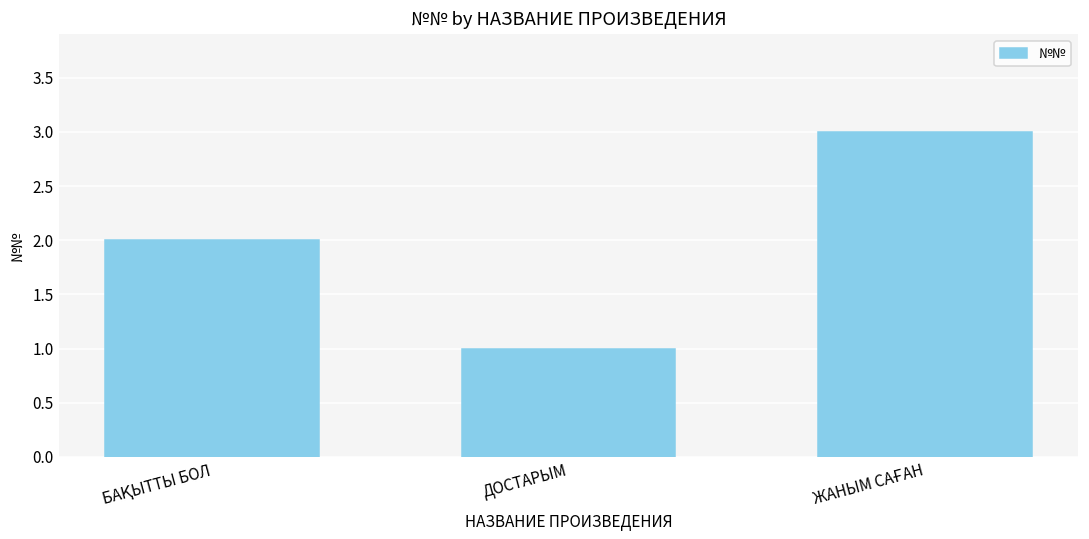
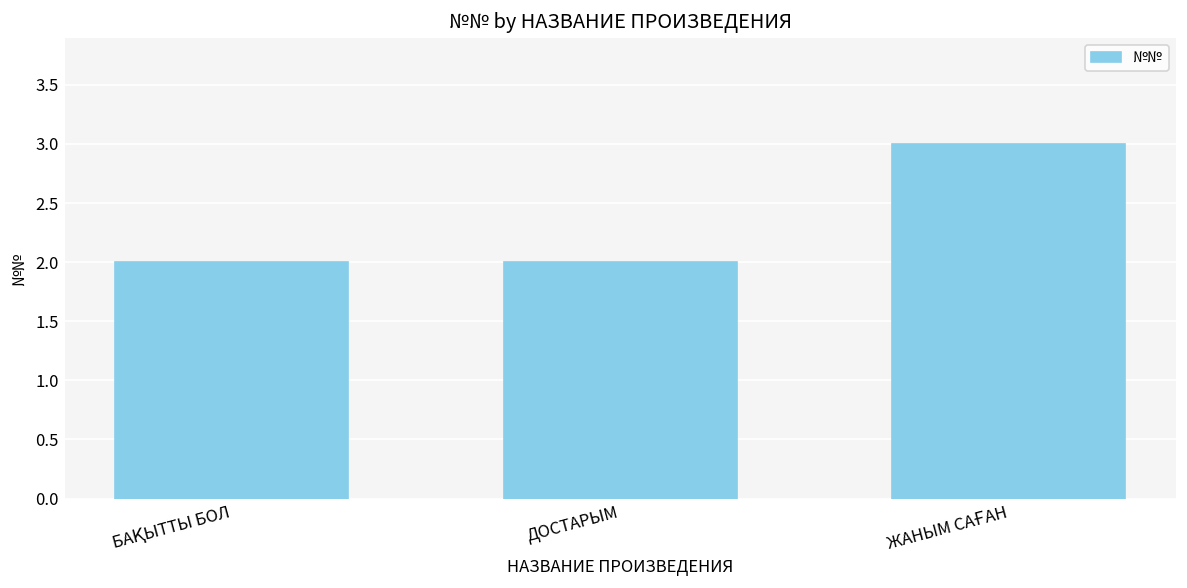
  {
    "БАҚЫТТЫ БОЛ": 2,
-   "ДОСТАРЫМ": 1,
+   "ДОСТАРЫМ": 2,
    "ЖАНЫМ САҒАН": 3
  }
